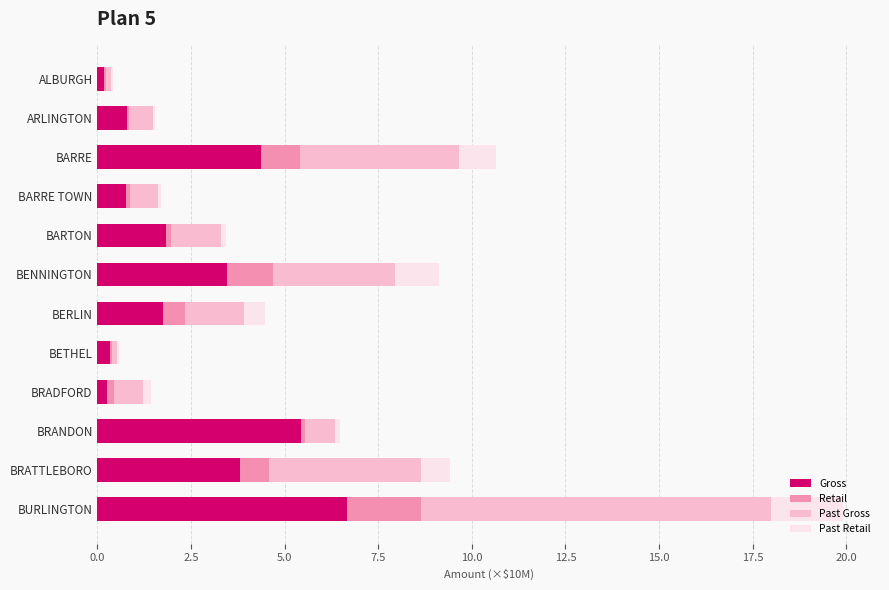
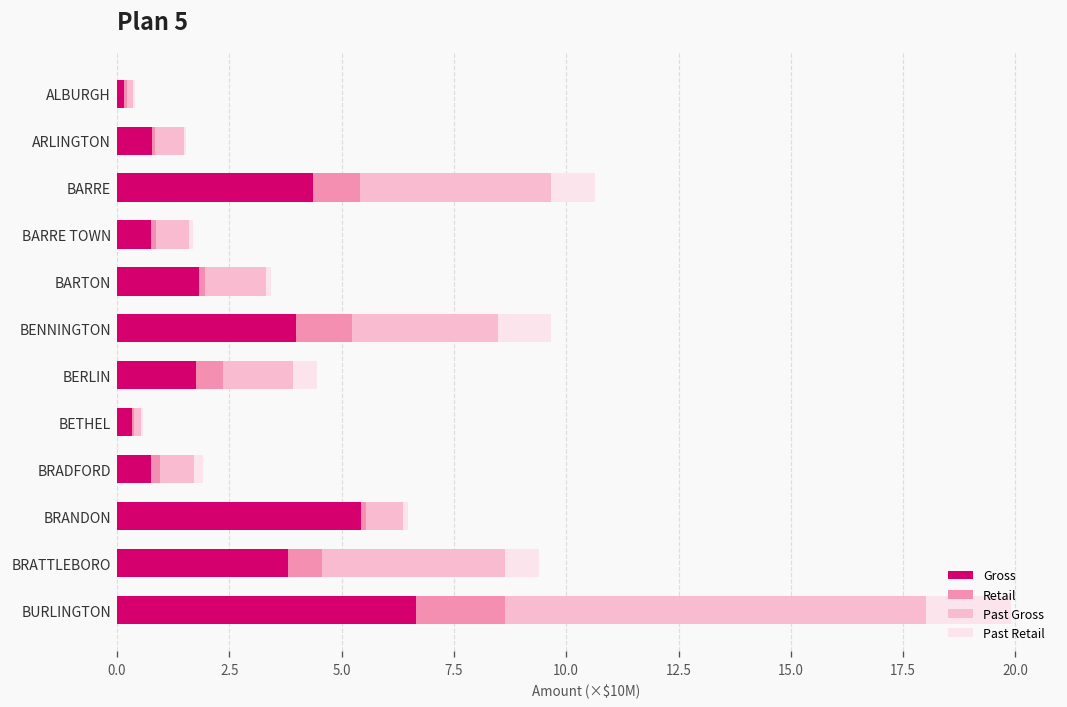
  {
    "Gross": {
      "ALBURGH": 0.2,
      "ARLINGTON": 0.8,
      "BARRE": 4.4,
      "BARRE TOWN": 0.8,
      "BARTON": 1.8,
-     "BENNINGTON": 3.5,
+     "BENNINGTON": 4.0,
      "BERLIN": 1.8,
      "BETHEL": 0.3,
-     "BRADFORD": 0.3,
+     "BRADFORD": 0.8,
      "BRANDON": 5.4,
      "BRATTLEBORO": 3.8,
      "BURLINGTON": 6.7
    }
  }
